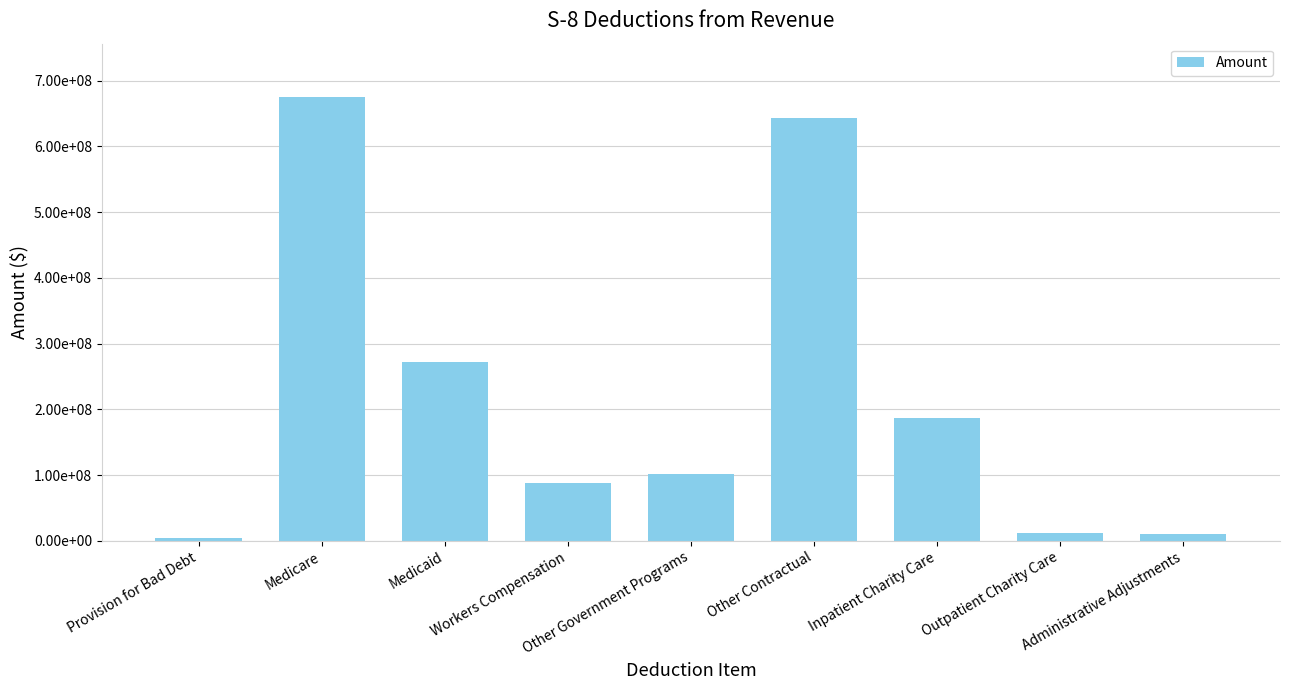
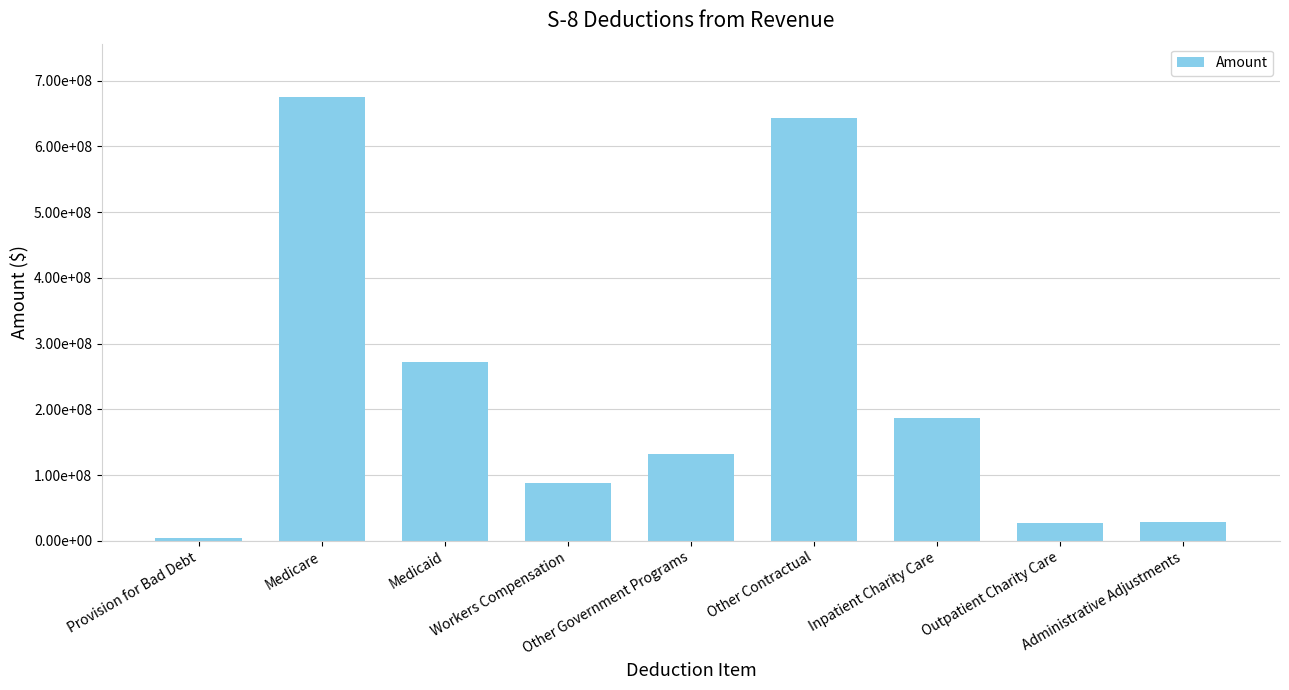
  {
    "Provision for Bad Debt": 0,
    "Medicare": 680000000,
    "Medicaid": 270000000,
    "Workers Compensation": 90000000,
-   "Other Government Programs": 100000000,
+   "Other Government Programs": 130000000,
    "Other Contractual": 640000000,
    "Inpatient Charity Care": 190000000,
-   "Outpatient Charity Care": 10000000,
-   "Administrative Adjustments": 10000000
+   "Outpatient Charity Care": 30000000,
+   "Administrative Adjustments": 30000000
  }
